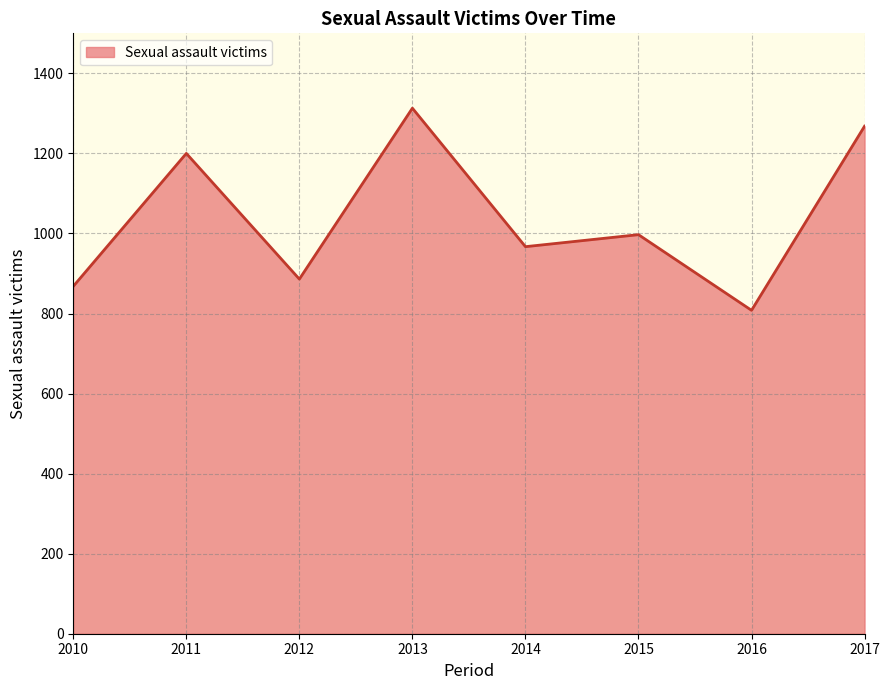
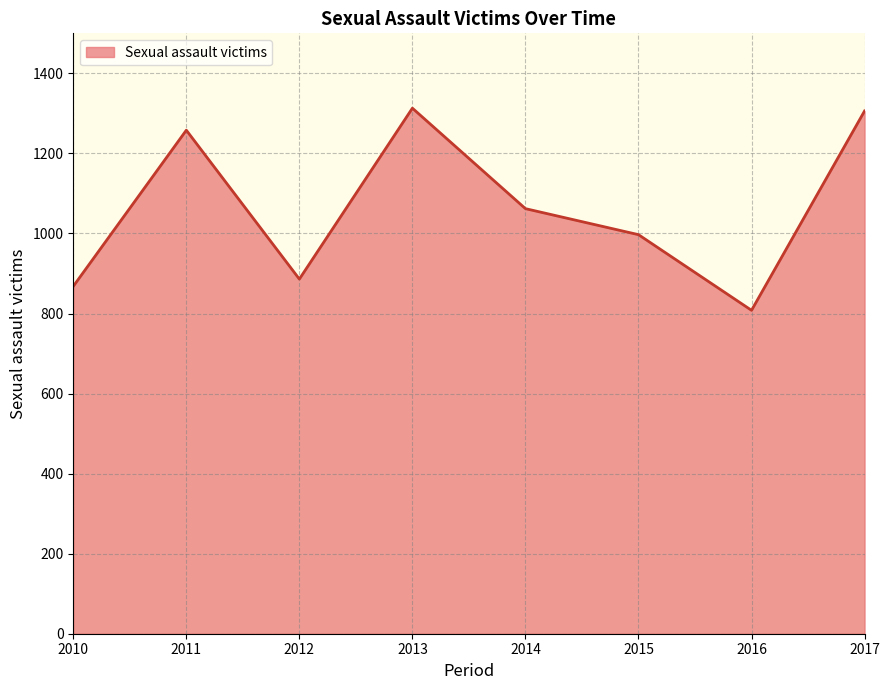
  {
    "2010": 870,
-   "2011": 1200,
+   "2011": 1260,
    "2012": 890,
    "2013": 1310,
-   "2014": 970,
+   "2014": 1060,
    "2015": 1000,
    "2016": 810,
-   "2017": 1270
+   "2017": 1310
  }
